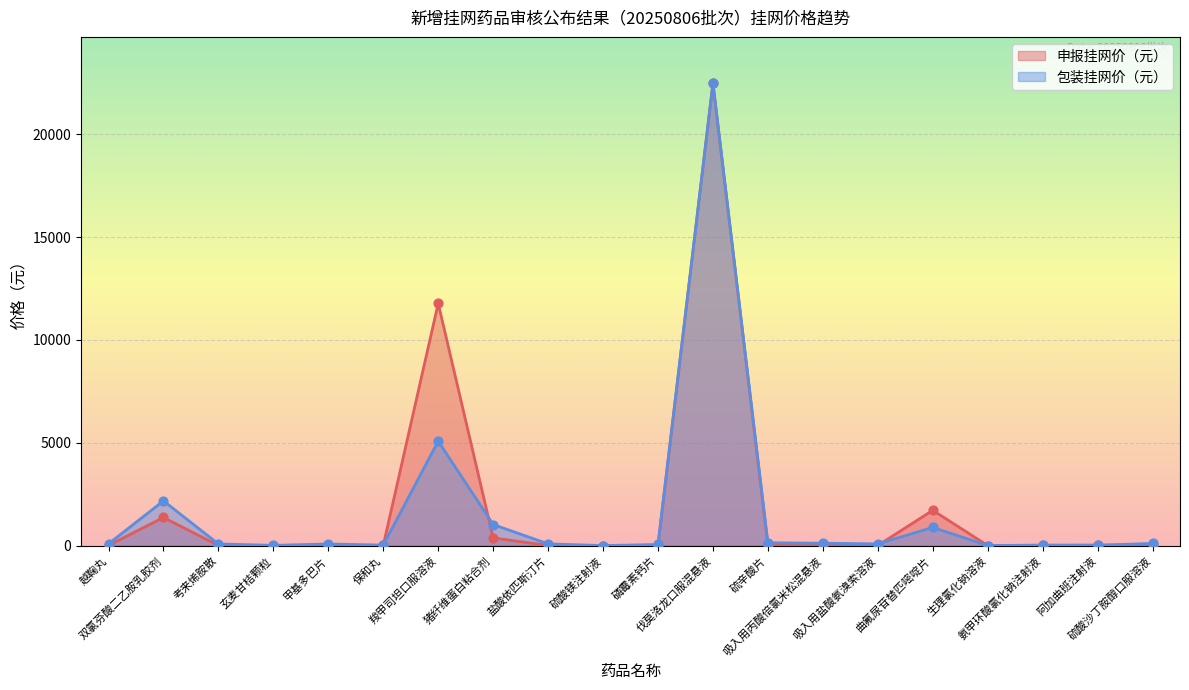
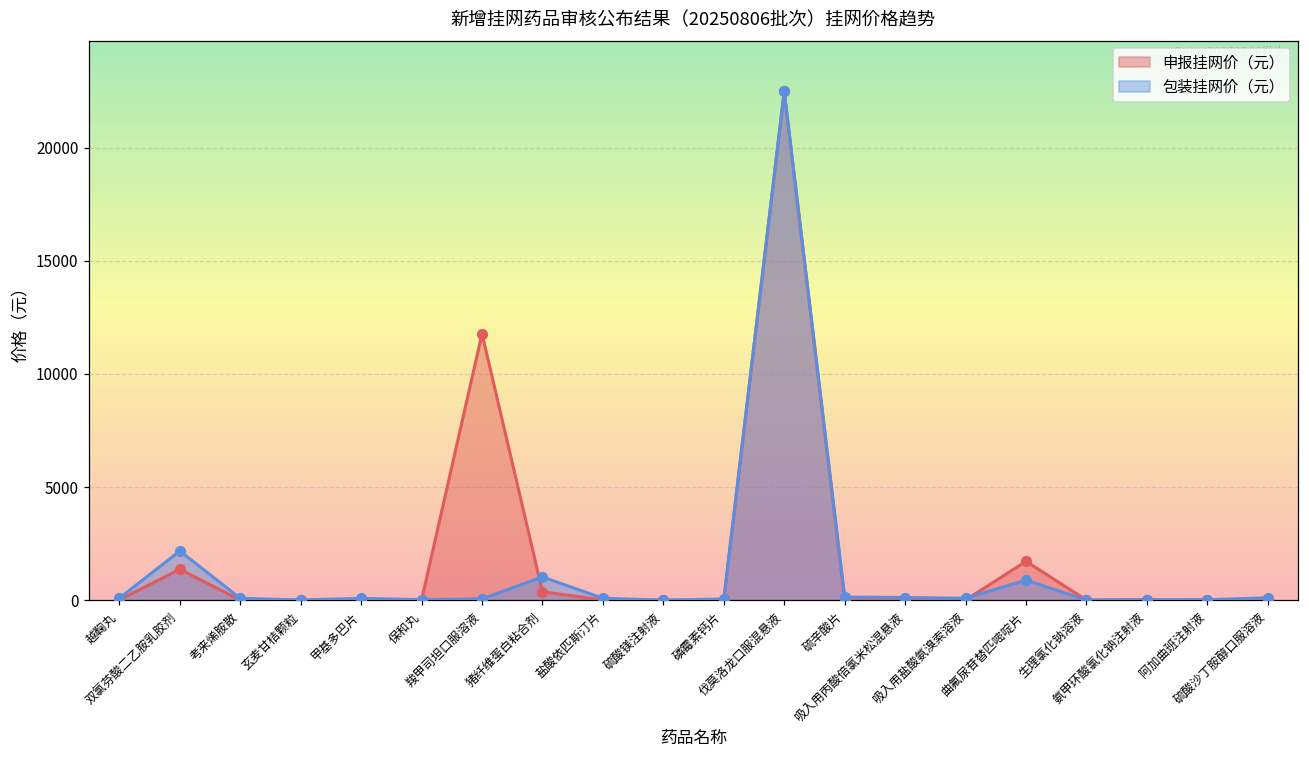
  {
    "申报挂网价（元）": {
      "双氯芬酸二乙胺乳胶剂": 1400,
      "羧甲司坦口服溶液": 11800,
      "猪纤维蛋白粘合剂": 400,
      "曲氟尿苷替匹嘧啶片": 1700
    },
    "包装挂网价（元）": {
      "双氯芬酸二乙胺乳胶剂": 2200,
-     "羧甲司坦口服溶液": 5100,
+     "羧甲司坦口服溶液": 100,
      "猪纤维蛋白粘合剂": 1000,
      "曲氟尿苷替匹嘧啶片": 900
    }
  }
